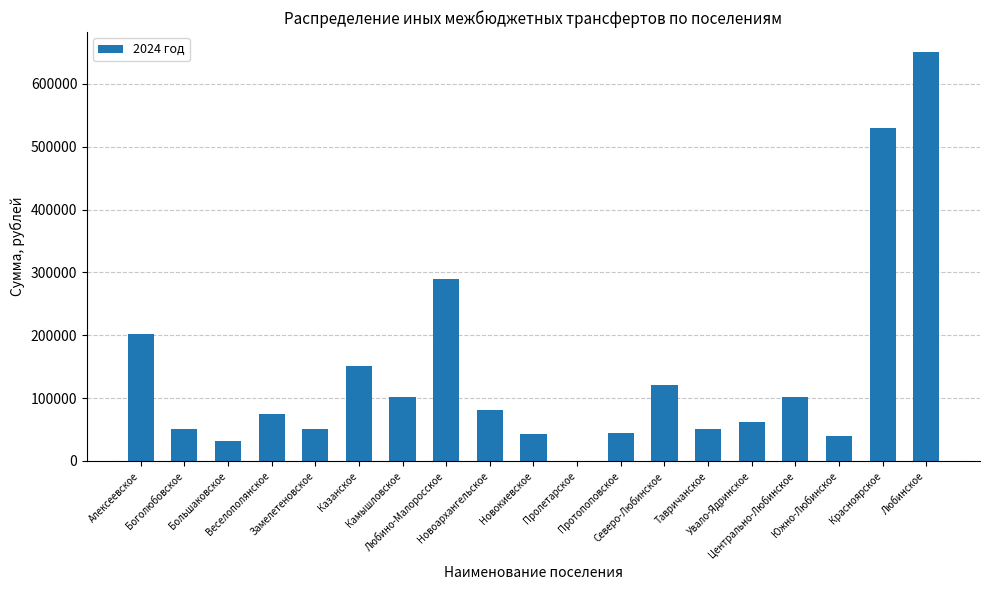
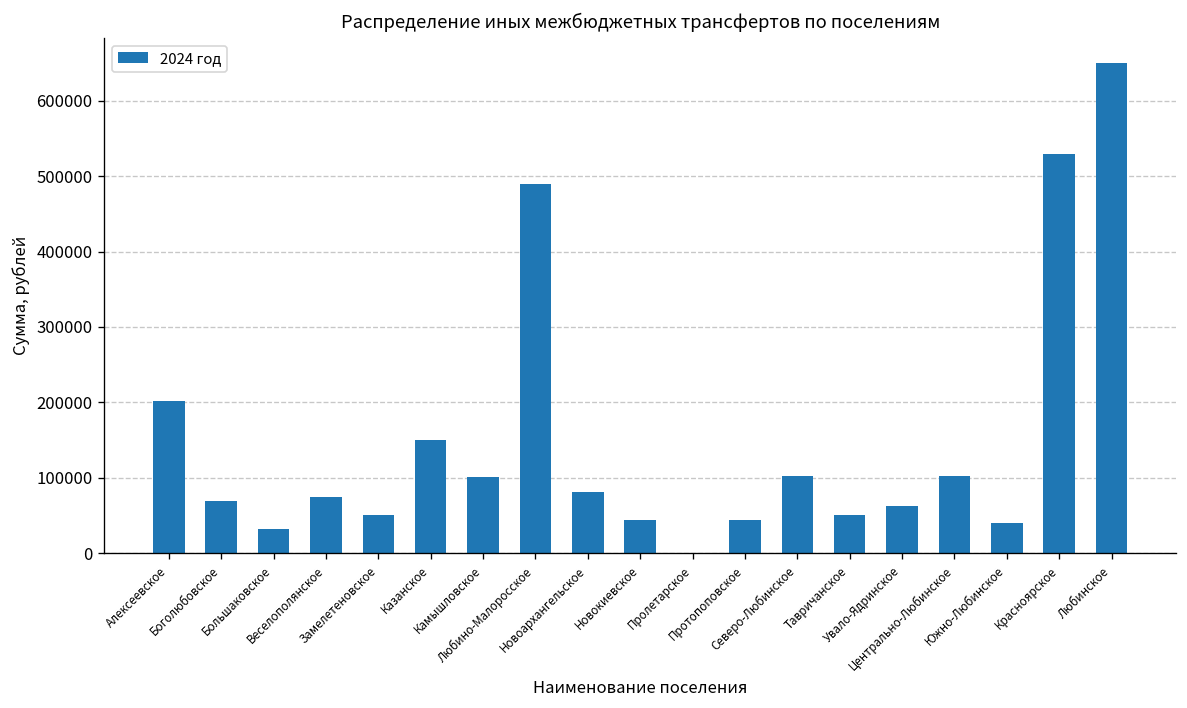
  {
    "Алексеевское": 200000,
-   "Боголюбовское": 50000,
+   "Боголюбовское": 70000,
    "Большаковское": 30000,
    "Веселополянское": 70000,
    "Замелетеновское": 50000,
    "Казанское": 150000,
    "Камышловское": 100000,
-   "Любино-Малоросское": 290000,
+   "Любино-Малоросское": 490000,
    "Новоархангельское": 80000,
    "Новокиевское": 40000,
    "Протопоповское": 40000,
-   "Северо-Любинское": 120000,
+   "Северо-Любинское": 100000,
    "Тавричанское": 50000,
    "Увало-Ядринское": 60000,
    "Центрально-Любинское": 100000,
    "Южно-Любинское": 40000,
    "Красноярское": 530000,
    "Любинское": 650000
  }
